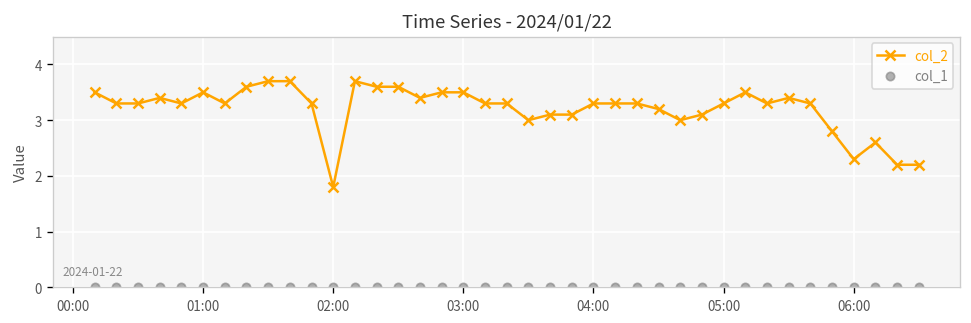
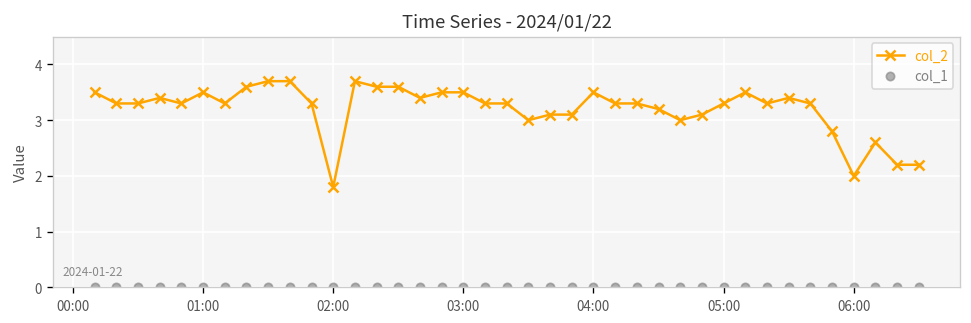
  {
    "col_2": {
      "01:00": 3.5,
      "02:00": 1.8,
      "03:00": 3.5,
-     "04:00": 3.3,
+     "04:00": 3.5,
      "05:00": 3.3,
-     "06:00": 2.3
+     "06:00": 2.0
    },
    "col_1": {
      "01:00": 0.0,
      "02:00": 0.0,
      "03:00": 0.0,
      "04:00": 0.0,
      "05:00": 0.0,
      "06:00": 0.0
    }
  }
